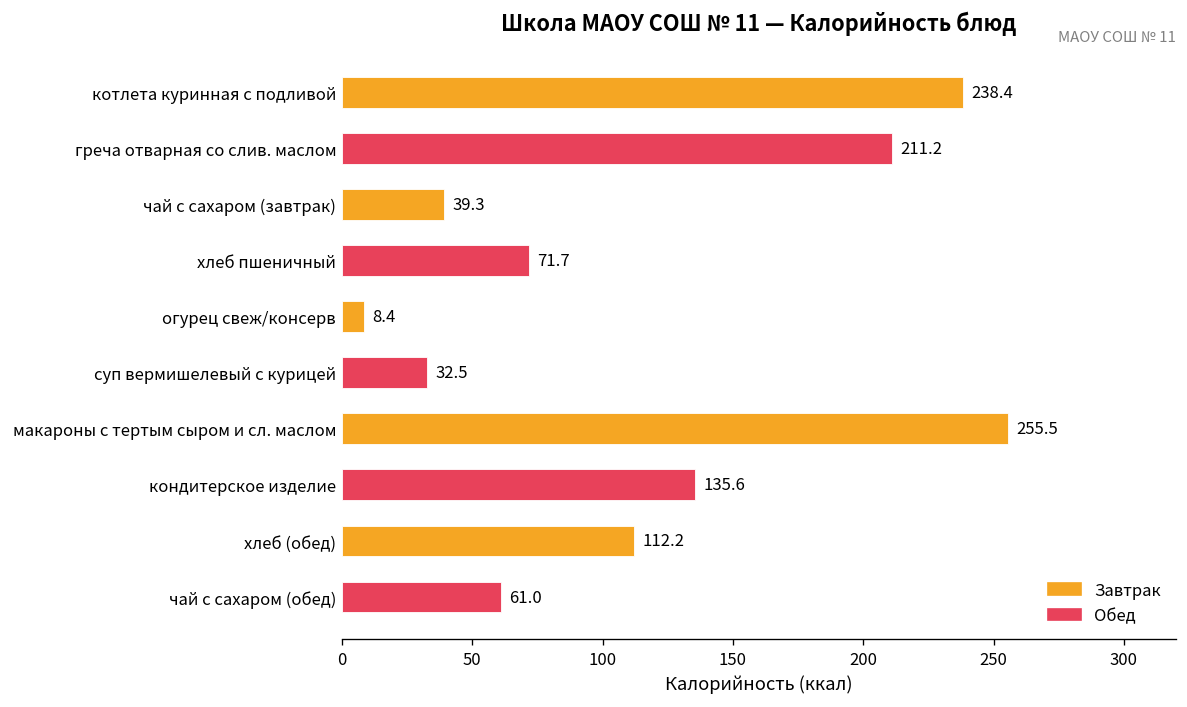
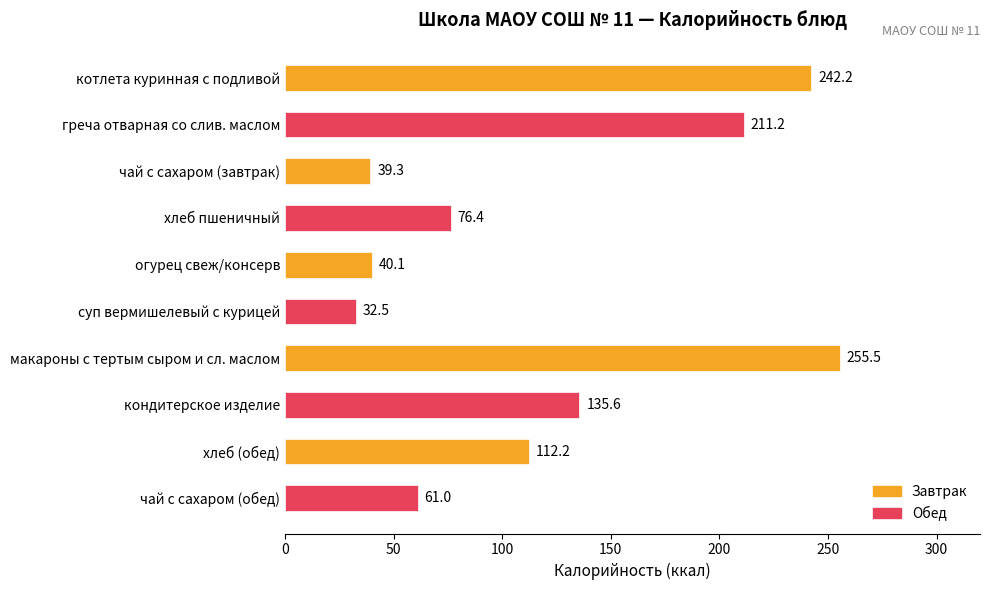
  {
-   "котлета куринная с подливой": 238.4,
+   "котлета куринная с подливой": 242.2,
    "греча отварная со слив. маслом": 211.2,
    "чай с сахаром (завтрак)": 39.3,
-   "хлеб пшеничный": 71.7,
-   "огурец свеж/консерв": 8.4,
+   "хлеб пшеничный": 76.4,
+   "огурец свеж/консерв": 40.1,
    "суп вермишелевый с курицей": 32.5,
    "макароны с тертым сыром и сл. маслом": 255.5,
    "кондитерское изделие": 135.6,
    "хлеб (обед)": 112.2,
    "чай с сахаром (обед)": 61.0
  }
